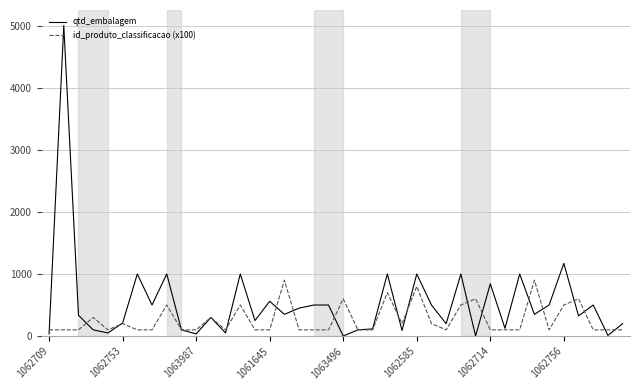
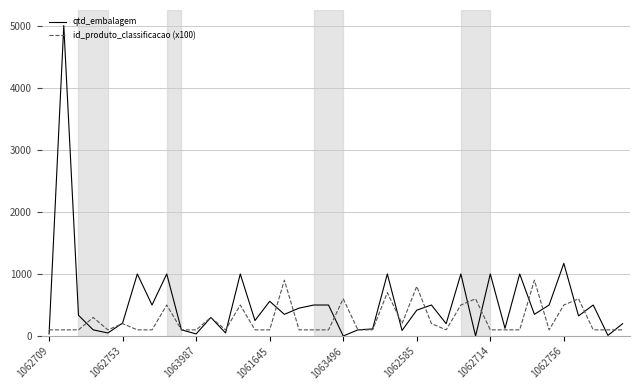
  {
    "qtd_embalagem": {
      "1062709": 0,
      "1063987": 0,
      "1061645": 600,
      "1063496": 0,
-     "1062585": 1000,
-     "1062714": 800,
+     "1062585": 400,
+     "1062714": 1000,
      "1062756": 1200
    },
    "id_produto_classificacao (x100)": {
      "1062709": 100,
      "1063987": 100,
      "1061645": 100,
      "1063496": 600,
      "1062585": 800,
      "1062714": 100,
      "1062756": 500
    }
  }
